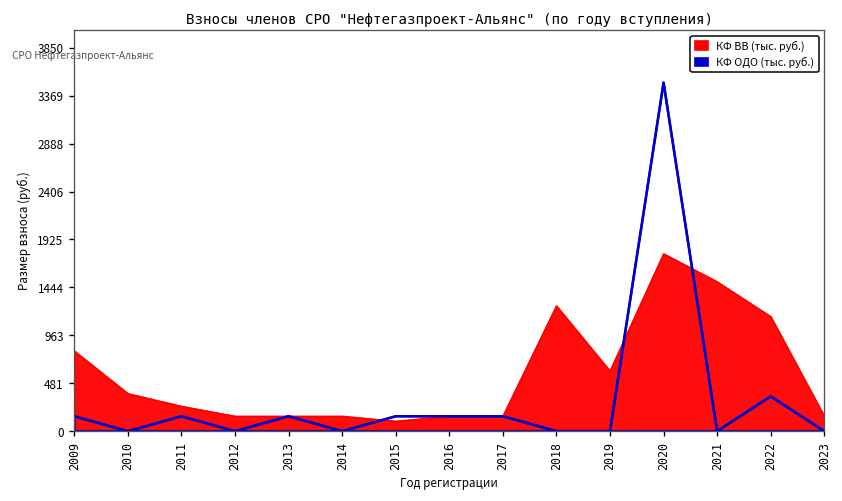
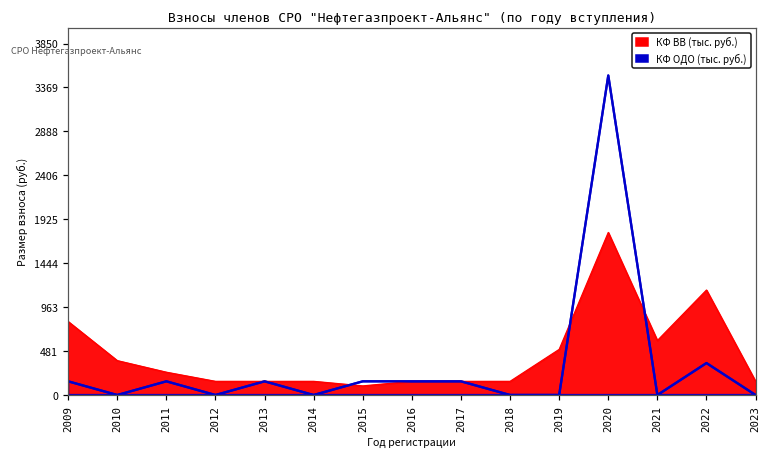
  {
    "КФ ВВ (тыс. руб.)": {
      "2009": 800,
      "2010": 400,
      "2011": 300,
      "2012": 200,
      "2014": 200,
      "2015": 100,
-     "2018": 1300,
-     "2019": 600,
+     "2018": 200,
+     "2019": 500,
      "2020": 1800,
-     "2021": 1500,
+     "2021": 600,
      "2022": 1200,
      "2023": 200
    }
  }
